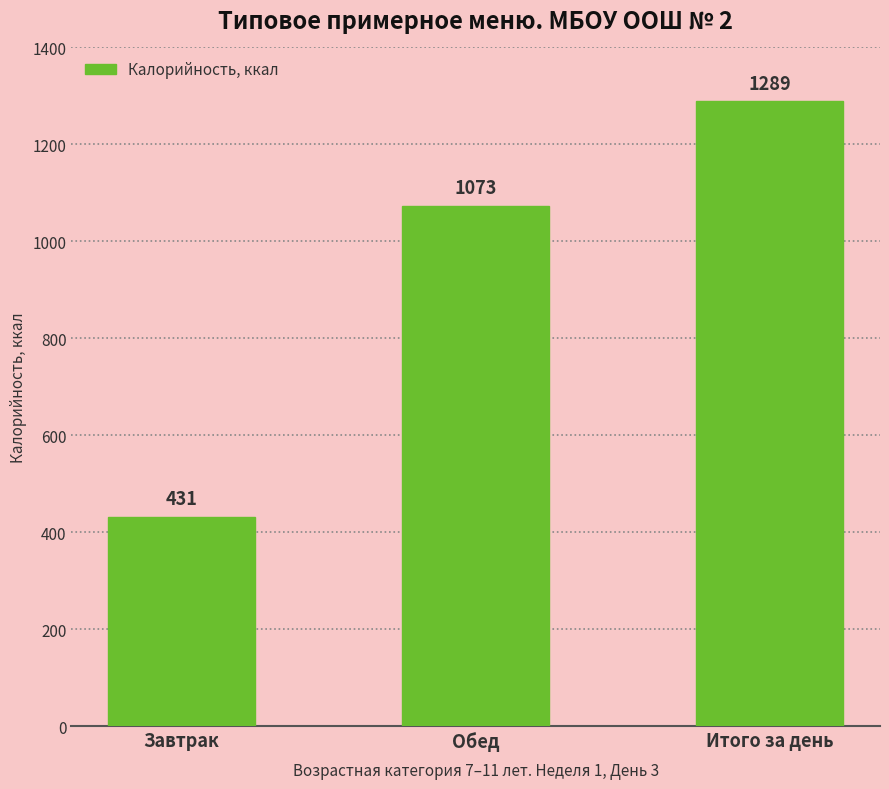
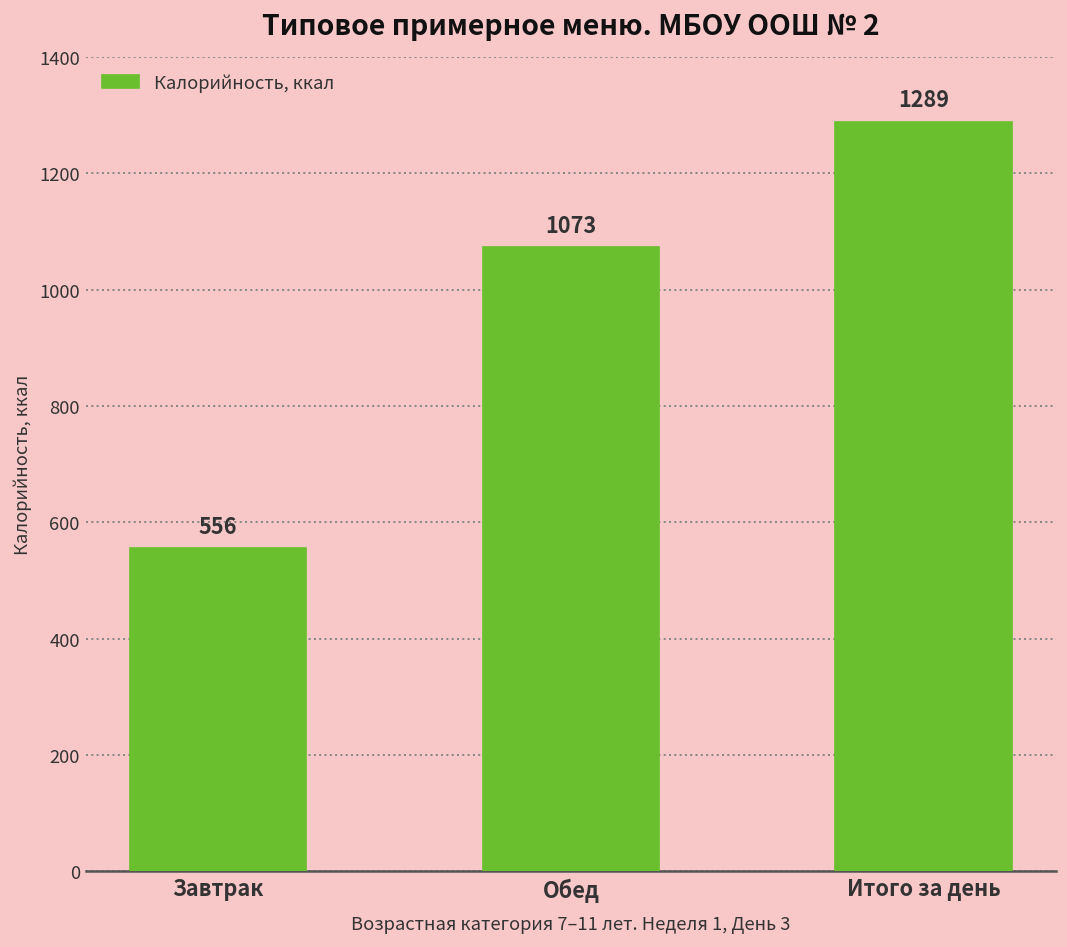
  {
-   "Завтрак": 431,
+   "Завтрак": 556,
    "Обед": 1073,
    "Итого за день": 1289
  }
